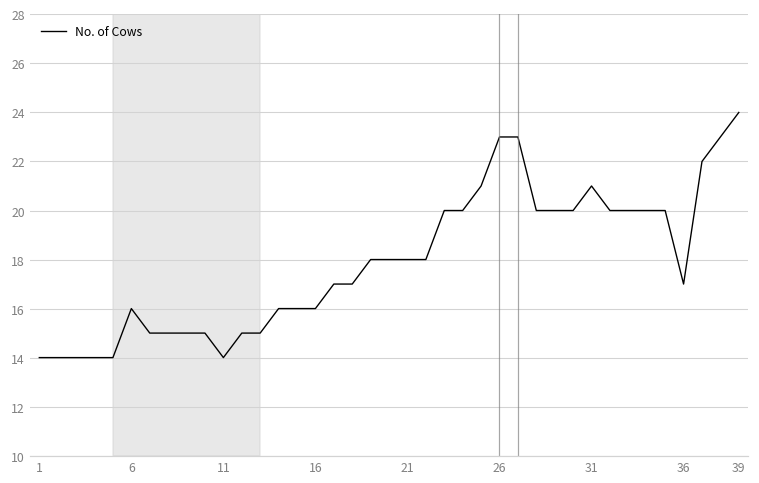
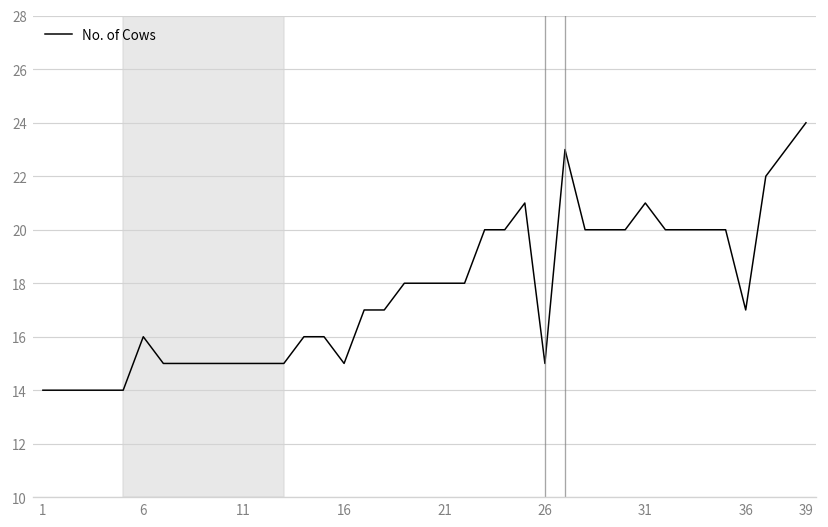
  {
    "1": 14,
    "6": 16,
-   "11": 14,
-   "16": 16,
+   "11": 15,
+   "16": 15,
    "21": 18,
-   "26": 23,
+   "26": 15,
    "31": 21,
    "36": 17,
    "39": 24
  }
